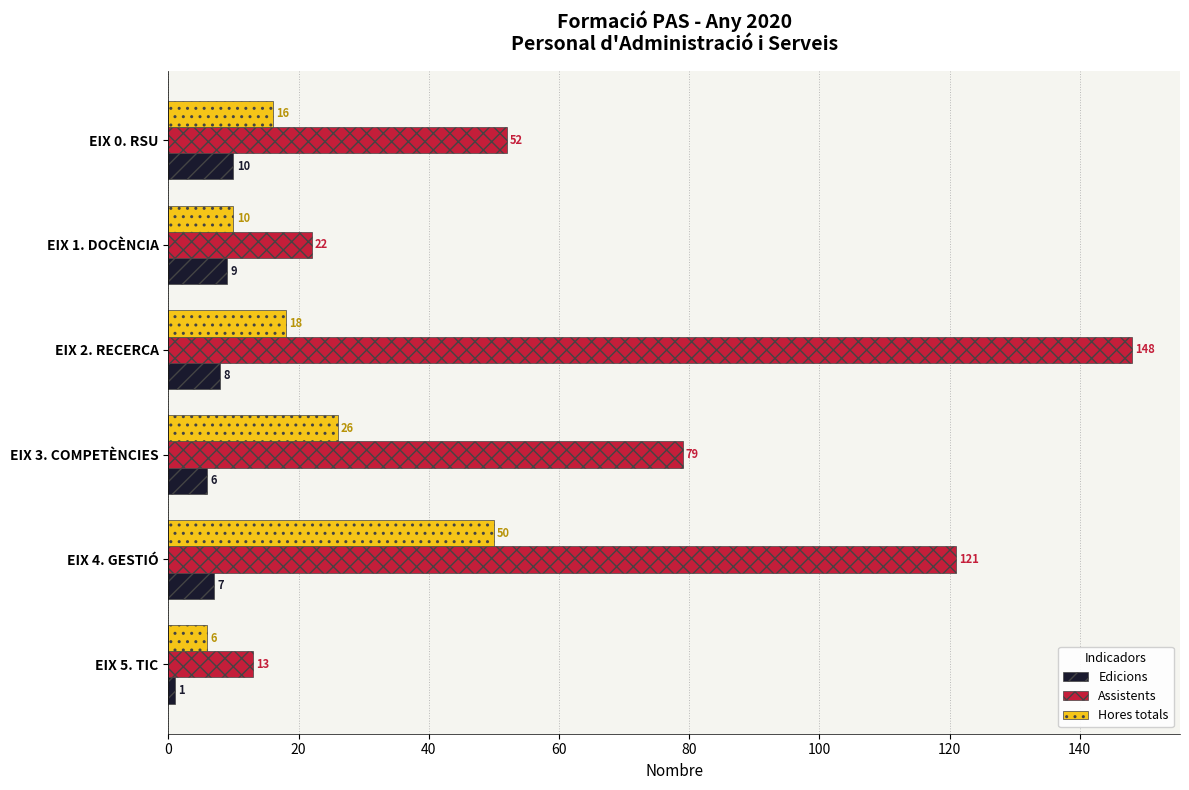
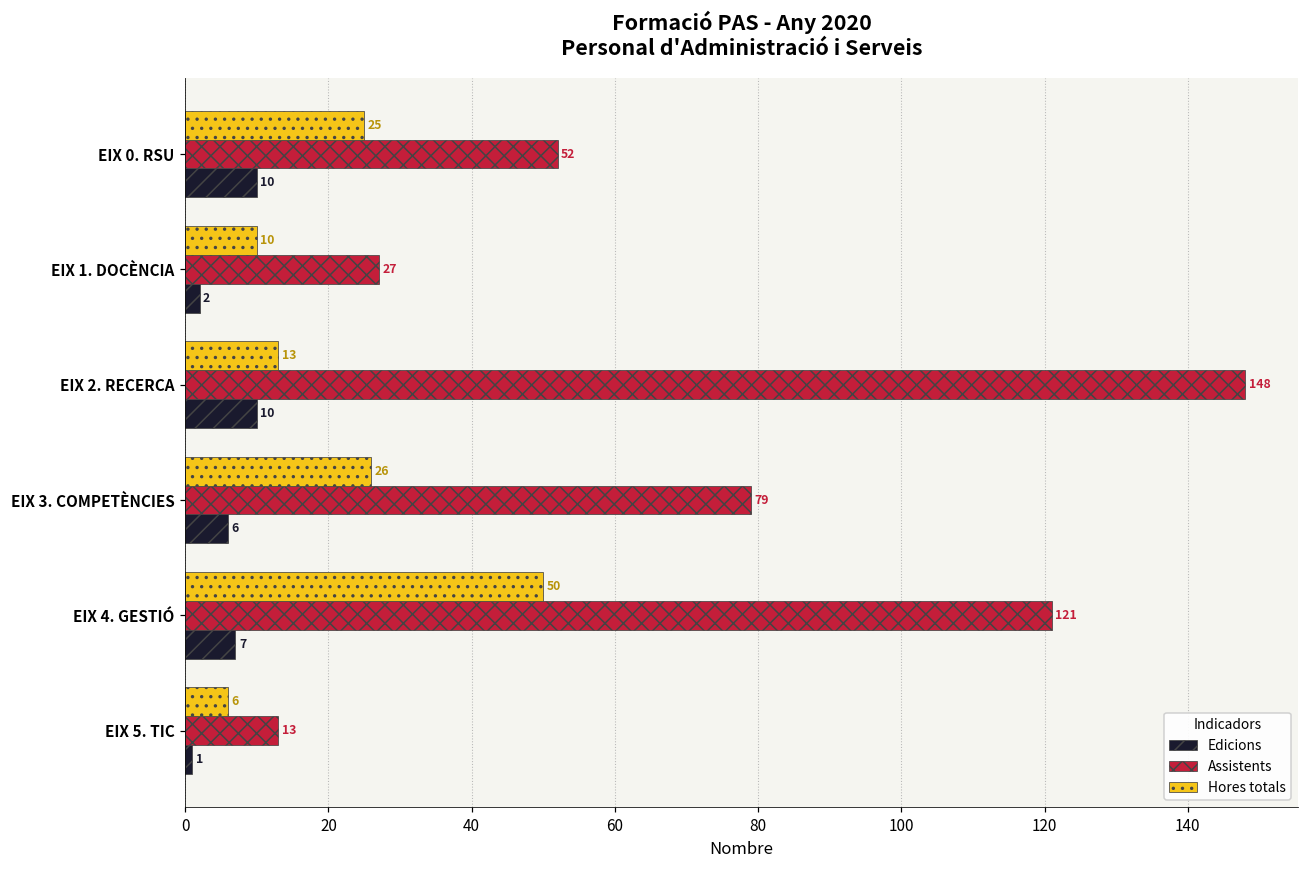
  {
    "Edicions": {
      "EIX 0. RSU": 10,
-     "EIX 1. DOCÈNCIA": 9,
-     "EIX 2. RECERCA": 8,
+     "EIX 1. DOCÈNCIA": 2,
+     "EIX 2. RECERCA": 10,
      "EIX 3. COMPETÈNCIES": 6,
      "EIX 4. GESTIÓ": 7,
      "EIX 5. TIC": 1
    },
    "Assistents": {
      "EIX 0. RSU": 52,
-     "EIX 1. DOCÈNCIA": 22,
+     "EIX 1. DOCÈNCIA": 27,
      "EIX 2. RECERCA": 148,
      "EIX 3. COMPETÈNCIES": 79,
      "EIX 4. GESTIÓ": 121,
      "EIX 5. TIC": 13
    },
    "Hores totals": {
-     "EIX 0. RSU": 16,
+     "EIX 0. RSU": 25,
      "EIX 1. DOCÈNCIA": 10,
-     "EIX 2. RECERCA": 18,
+     "EIX 2. RECERCA": 13,
      "EIX 3. COMPETÈNCIES": 26,
      "EIX 4. GESTIÓ": 50,
      "EIX 5. TIC": 6
    }
  }
